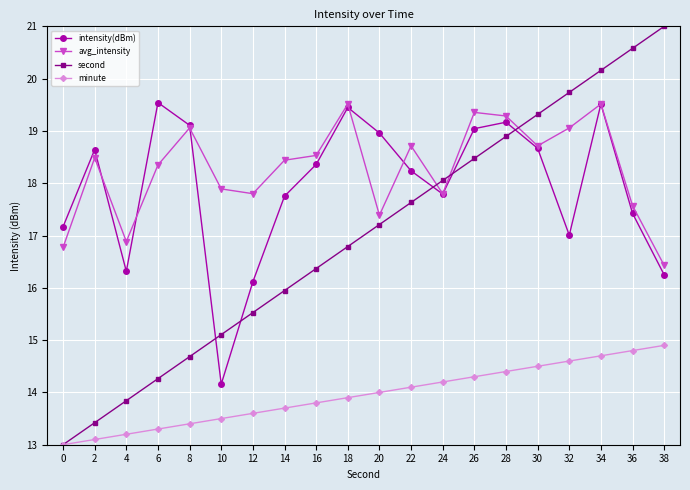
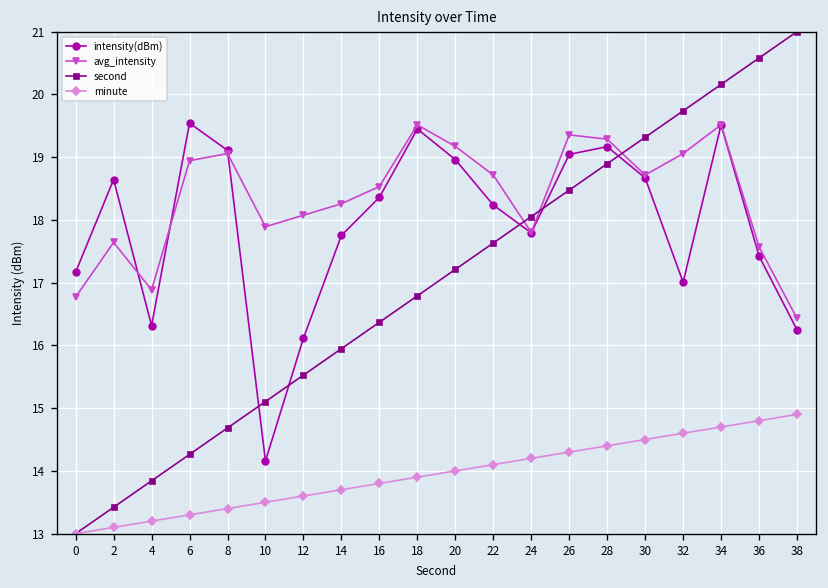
  {
    "avg_intensity": {
      "0": 16.8,
-     "2": 18.5,
+     "2": 17.6,
      "4": 16.9,
-     "6": 18.3,
+     "6": 18.9,
      "8": 19.1,
      "10": 17.9,
-     "12": 17.8,
-     "14": 18.4,
+     "12": 18.1,
+     "14": 18.3,
      "16": 18.5,
      "18": 19.5,
-     "20": 17.4,
+     "20": 19.2,
      "22": 18.7,
      "26": 19.4,
      "28": 19.3,
      "32": 19.1,
      "36": 17.6,
      "38": 16.4
    },
    "minute": {
      "2": 13.1,
      "4": 13.2,
      "6": 13.3,
      "8": 13.4,
      "10": 13.5,
      "12": 13.6,
      "14": 13.7,
      "16": 13.8,
      "18": 13.9,
      "20": 14.0,
      "22": 14.1,
      "24": 14.2,
      "26": 14.3,
      "28": 14.4,
      "30": 14.5,
      "32": 14.6,
      "34": 14.7,
      "36": 14.8,
      "38": 14.9
    }
  }
